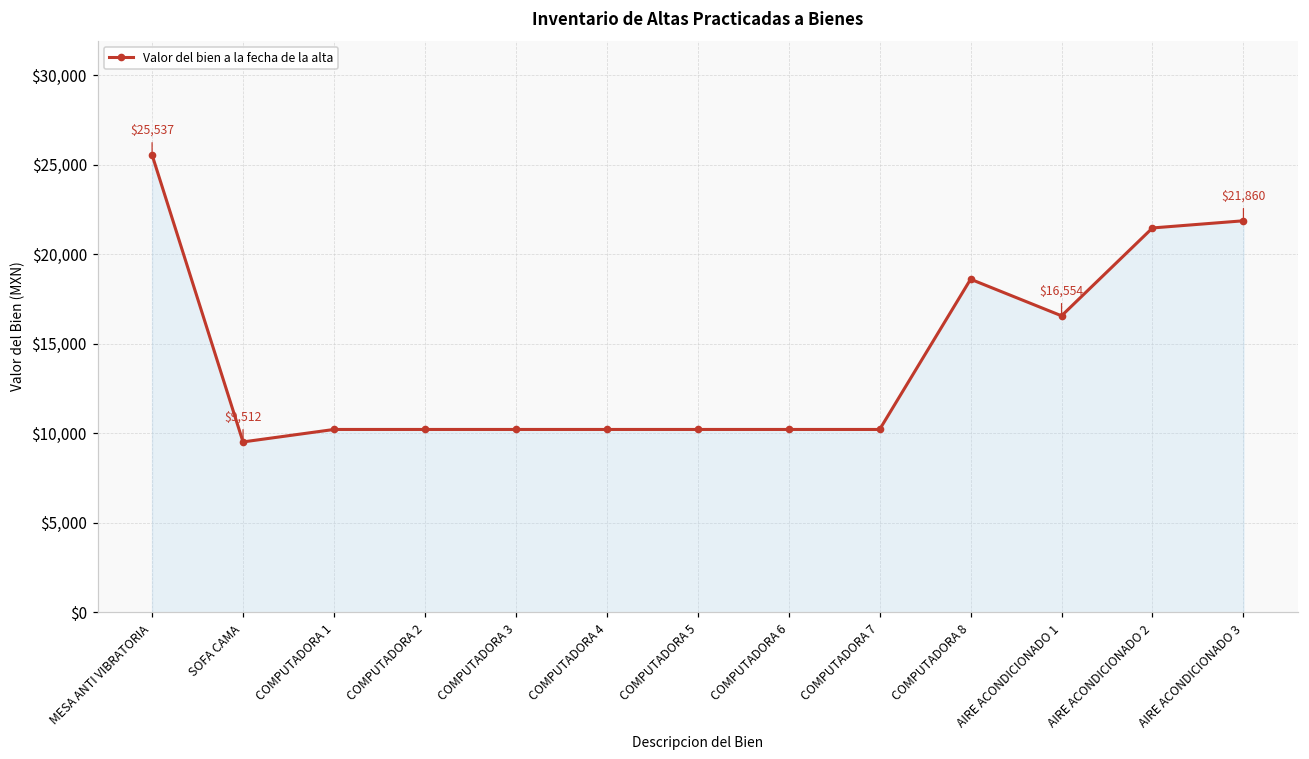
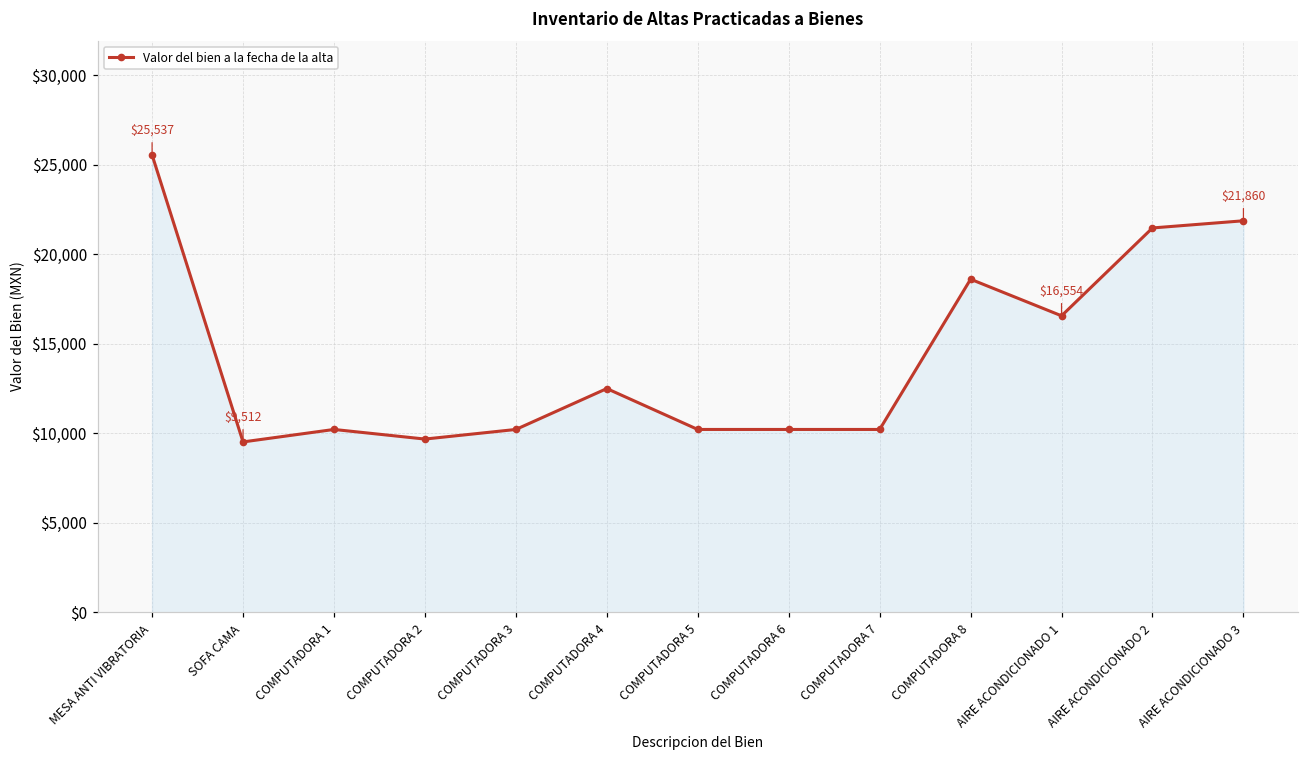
  {
    "COMPUTADORA 1": "$10,200",
-   "COMPUTADORA 2": "$10,200",
+   "COMPUTADORA 2": "$9,700",
    "COMPUTADORA 3": "$10,200",
-   "COMPUTADORA 4": "$10,200",
+   "COMPUTADORA 4": "$12,500",
    "COMPUTADORA 5": "$10,200",
    "COMPUTADORA 6": "$10,200",
    "COMPUTADORA 7": "$10,200",
    "COMPUTADORA 8": "$18,600",
    "AIRE ACONDICIONADO 2": "$21,500"
  }
